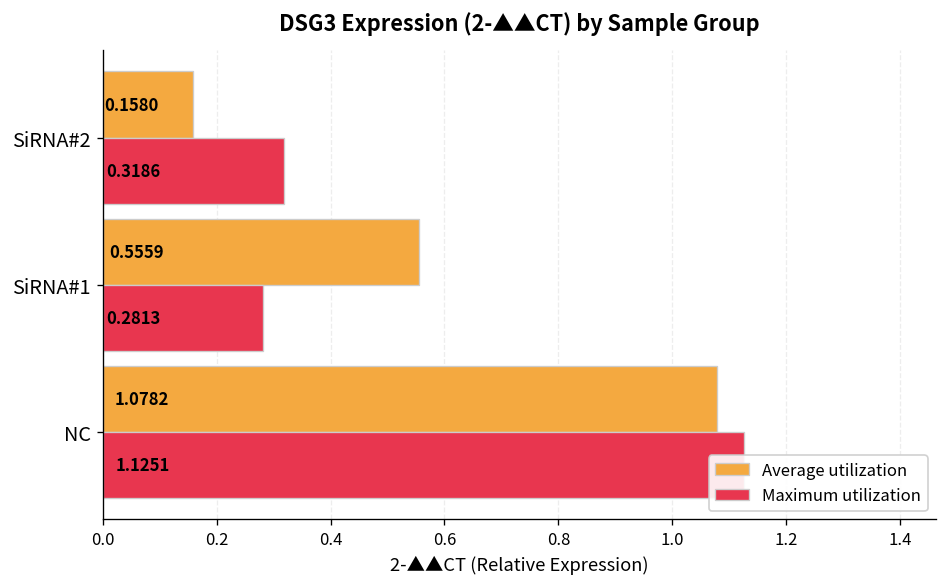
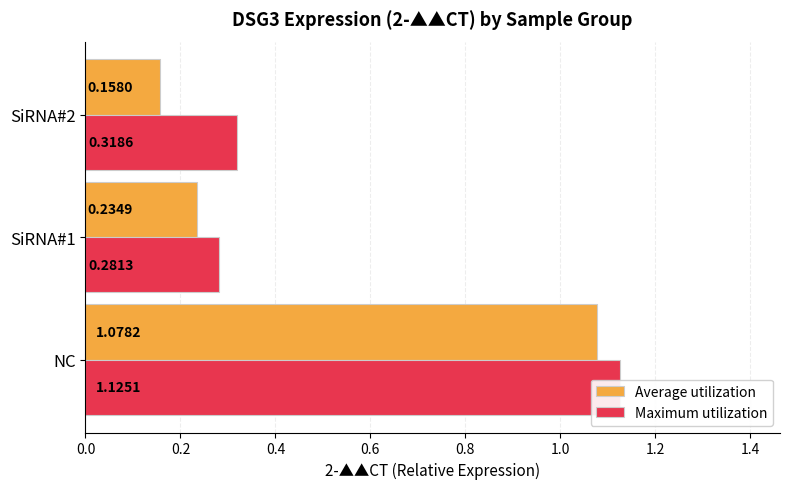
  {
    "Average utilization": {
      "SiRNA#2": 0.1580,
-     "SiRNA#1": 0.5559,
+     "SiRNA#1": 0.2349,
      "NC": 1.0782
    },
    "Maximum utilization": {
      "SiRNA#2": 0.3186,
      "SiRNA#1": 0.2813
    }
  }
